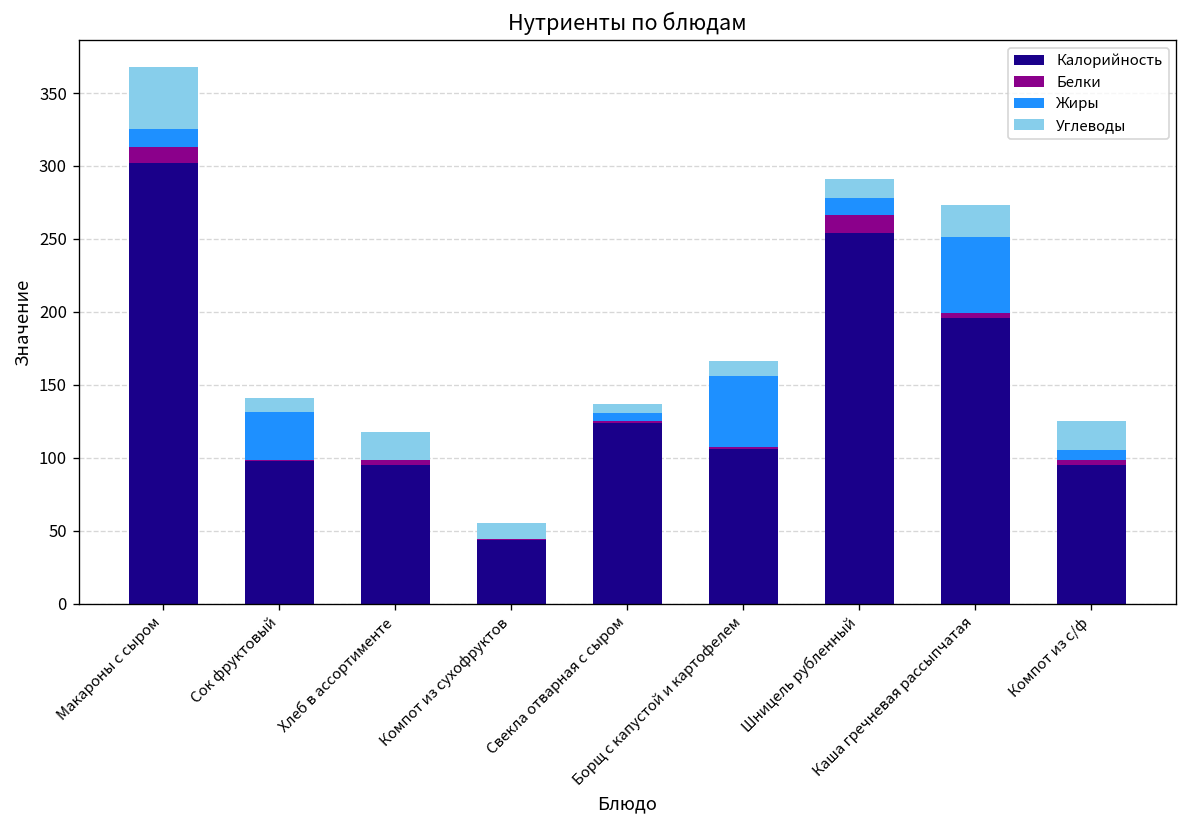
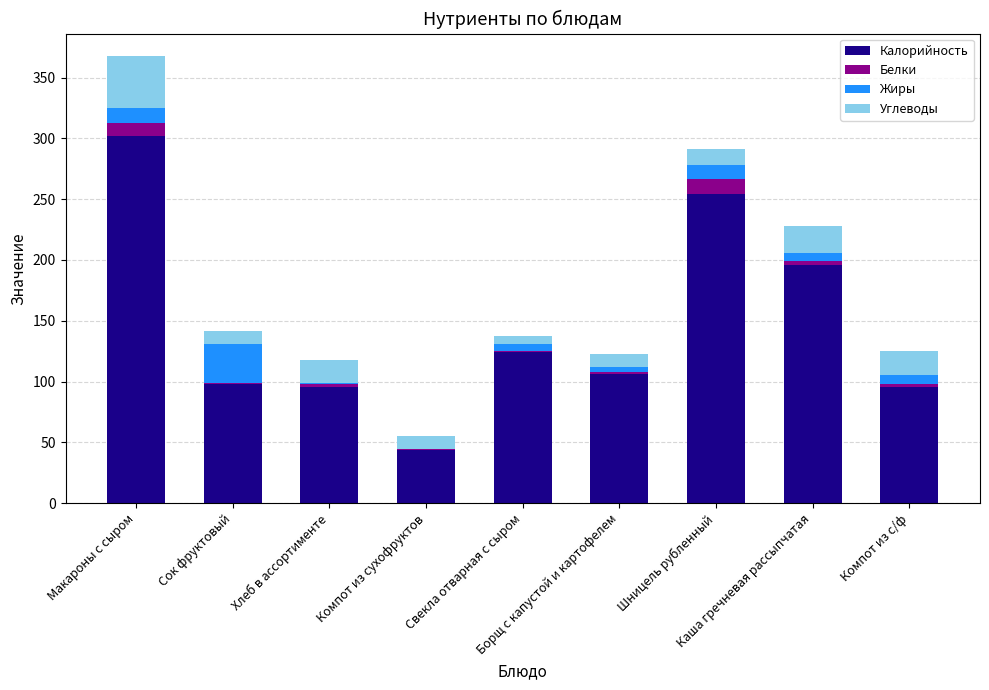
  {
    "Калорийность": {
      "Макароны с сыром": 302,
      "Сок фруктовый": 98,
      "Хлеб в ассортименте": 95,
      "Компот из сухофруктов": 44,
      "Свекла отварная с сыром": 124,
      "Борщ с капустой и картофелем": 106,
      "Шницель рубленный": 254,
      "Каша гречневая рассыпчатая": 196,
      "Компот из с/ф": 95
    },
    "Белки": {
      "Макароны с сыром": 11,
      "Хлеб в ассортименте": 3,
      "Шницель рубленный": 13,
      "Каша гречневая рассыпчатая": 3,
      "Компот из с/ф": 3
    },
    "Жиры": {
      "Макароны с сыром": 12,
      "Сок фруктовый": 33,
      "Компот из сухофруктов": 0,
      "Свекла отварная с сыром": 5,
-     "Борщ с капустой и картофелем": 48,
+     "Борщ с капустой и картофелем": 4,
      "Шницель рубленный": 12,
-     "Каша гречневая рассыпчатая": 52,
+     "Каша гречневая рассыпчатая": 7,
      "Компот из с/ф": 7
    },
    "Углеводы": {
      "Макароны с сыром": 43,
      "Сок фруктовый": 10,
      "Хлеб в ассортименте": 19,
      "Компот из сухофруктов": 11,
      "Свекла отварная с сыром": 6,
      "Борщ с капустой и картофелем": 10,
      "Шницель рубленный": 13,
      "Каша гречневая рассыпчатая": 22,
      "Компот из с/ф": 19
    }
  }
